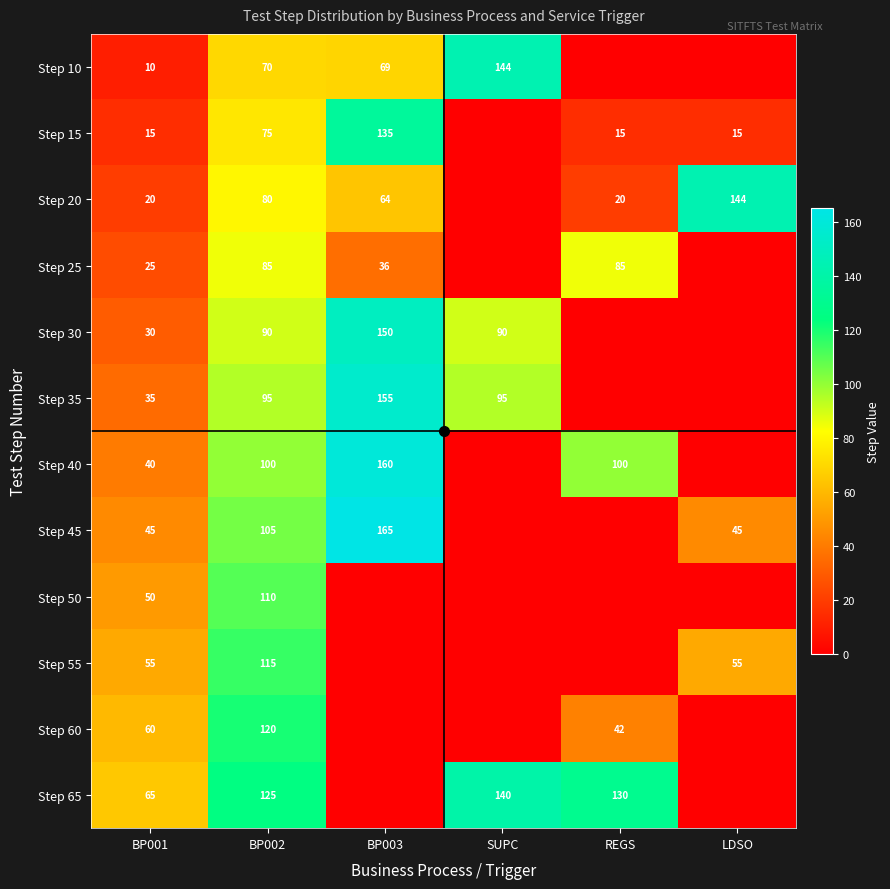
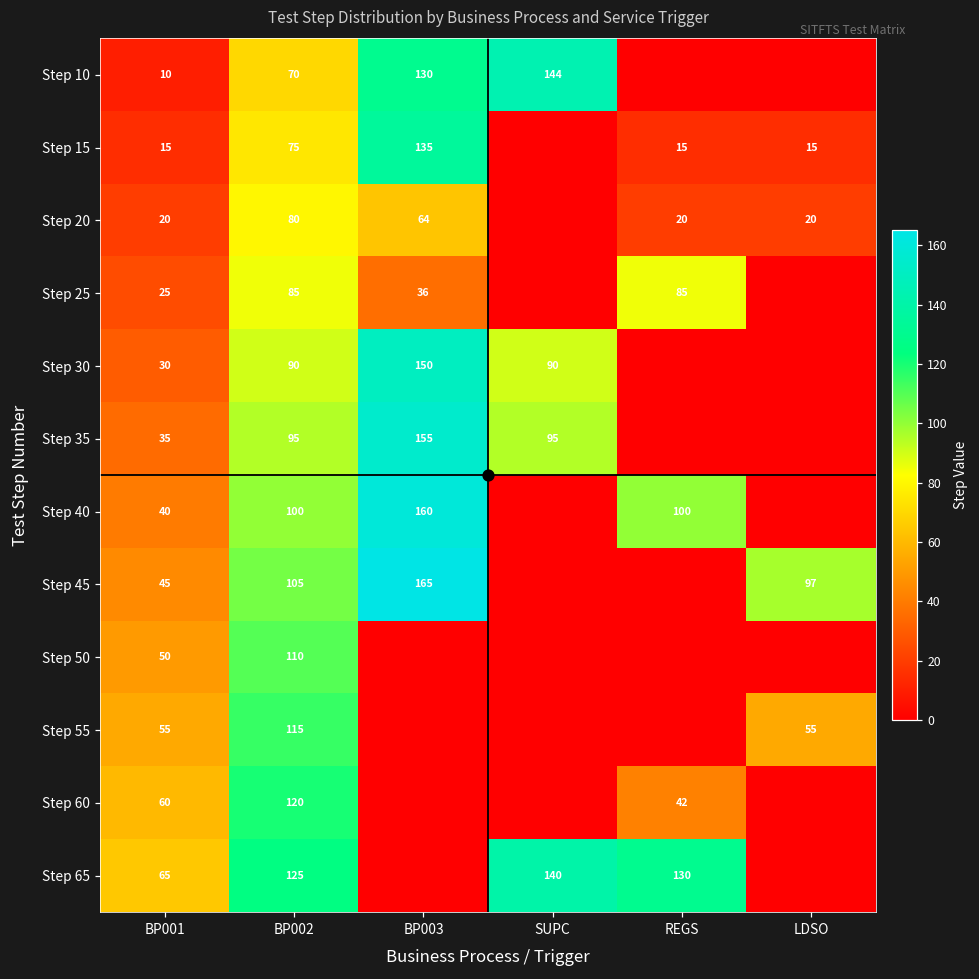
  {
    "Step 10": {
      "BP001": 10,
      "BP002": 70,
-     "BP003": 69,
+     "BP003": 130,
      "SUPC": 144
    },
    "Step 15": {
      "BP001": 15,
      "BP002": 75,
      "BP003": 135,
      "REGS": 15,
      "LDSO": 15
    },
    "Step 20": {
      "BP001": 20,
      "BP002": 80,
      "BP003": 64,
      "REGS": 20,
-     "LDSO": 144
+     "LDSO": 20
    },
    "Step 25": {
      "BP001": 25,
      "BP002": 85,
      "BP003": 36,
      "REGS": 85
    },
    "Step 30": {
      "BP001": 30,
      "BP002": 90,
      "BP003": 150,
      "SUPC": 90
    },
    "Step 35": {
      "BP001": 35,
      "BP002": 95,
      "BP003": 155,
      "SUPC": 95
    },
    "Step 40": {
      "BP001": 40,
      "BP002": 100,
      "BP003": 160,
      "REGS": 100
    },
    "Step 45": {
      "BP001": 45,
      "BP002": 105,
      "BP003": 165,
-     "LDSO": 45
+     "LDSO": 97
    },
    "Step 50": {
      "BP001": 50,
      "BP002": 110
    },
    "Step 55": {
      "BP001": 55,
      "BP002": 115,
      "LDSO": 55
    },
    "Step 60": {
      "BP001": 60,
      "BP002": 120,
      "REGS": 42
    },
    "Step 65": {
      "BP001": 65,
      "BP002": 125,
      "SUPC": 140,
      "REGS": 130
    }
  }
